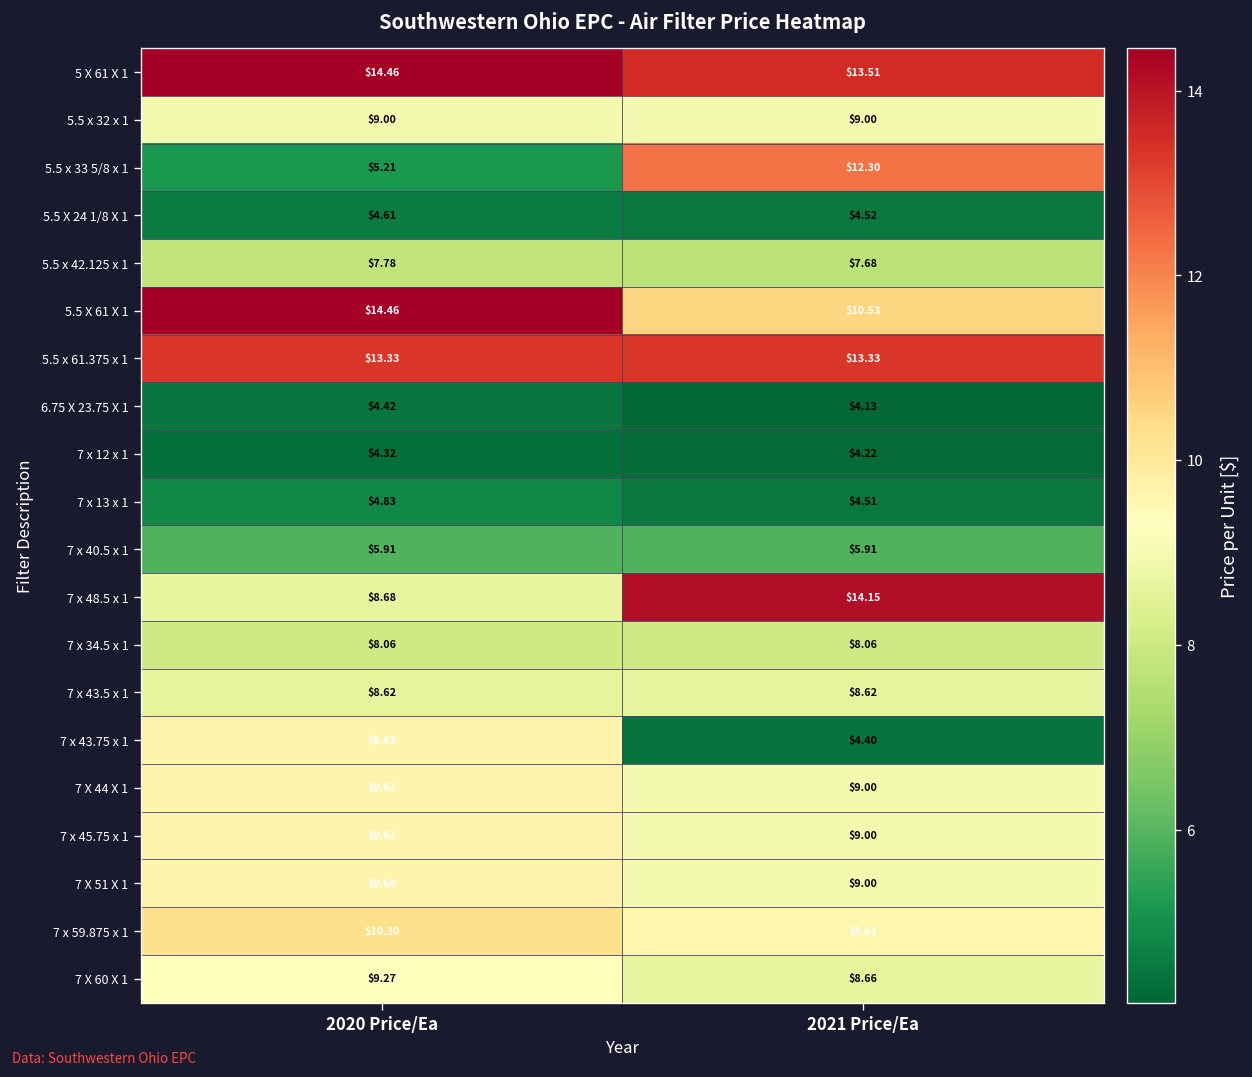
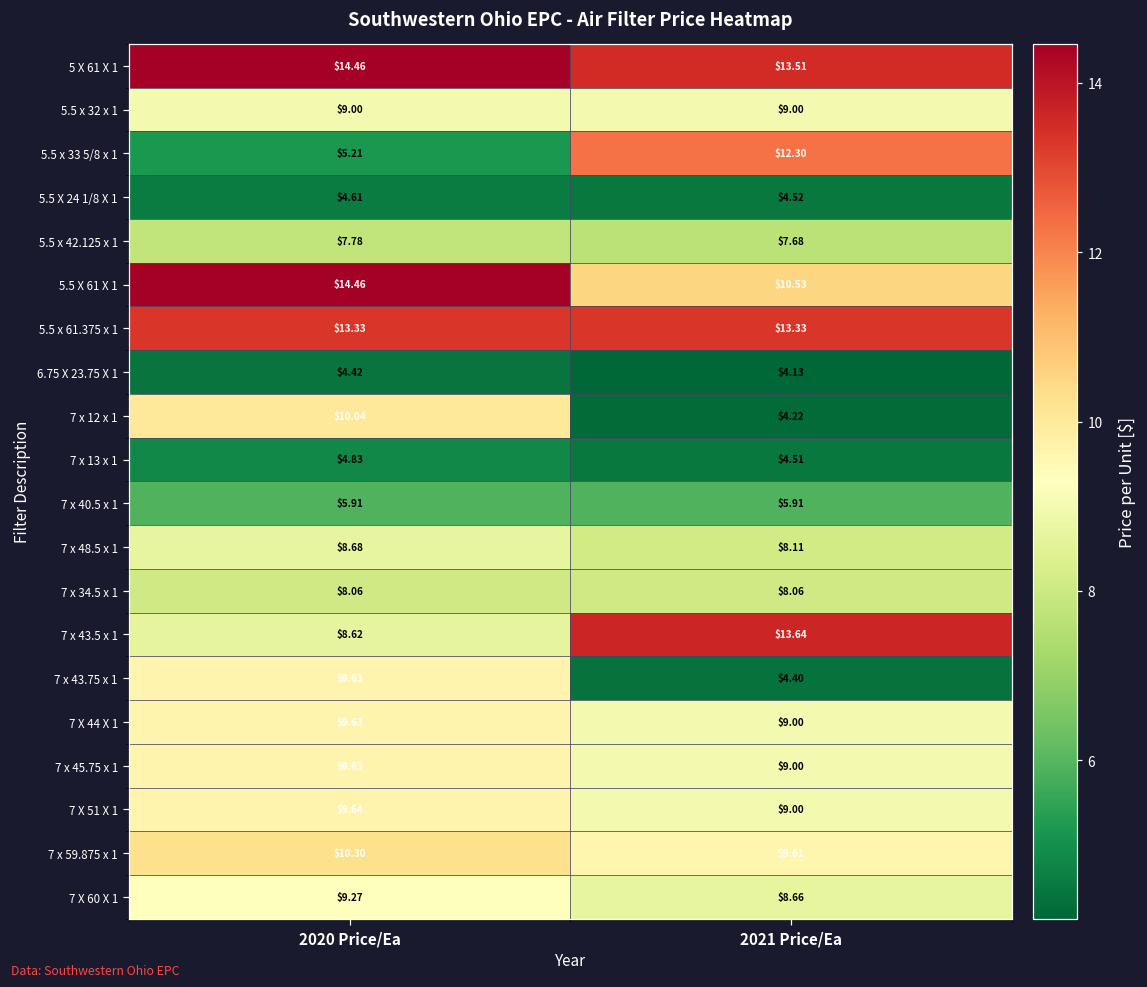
  {
    "5 X 61 X 1": {
      "2020 Price/Ea": "$14.46",
      "2021 Price/Ea": "$13.51"
    },
    "5.5 x 32 x 1": {
      "2020 Price/Ea": "$9.00",
      "2021 Price/Ea": "$9.00"
    },
    "5.5 x 33 5/8 x 1": {
      "2020 Price/Ea": "$5.21",
      "2021 Price/Ea": "$12.30"
    },
    "5.5 X 24 1/8 X 1": {
      "2020 Price/Ea": "$4.61",
      "2021 Price/Ea": "$4.52"
    },
    "5.5 x 42.125 x 1": {
      "2020 Price/Ea": "$7.78",
      "2021 Price/Ea": "$7.68"
    },
    "5.5 X 61 X 1": {
      "2020 Price/Ea": "$14.46",
      "2021 Price/Ea": "$10.53"
    },
    "5.5 x 61.375 x 1": {
      "2020 Price/Ea": "$13.33",
      "2021 Price/Ea": "$13.33"
    },
    "6.75 X 23.75 X 1": {
      "2020 Price/Ea": "$4.42",
      "2021 Price/Ea": "$4.13"
    },
    "7 x 12 x 1": {
-     "2020 Price/Ea": "$4.32",
+     "2020 Price/Ea": "$10.04",
      "2021 Price/Ea": "$4.22"
    },
    "7 x 13 x 1": {
      "2020 Price/Ea": "$4.83",
      "2021 Price/Ea": "$4.51"
    },
    "7 x 40.5 x 1": {
      "2020 Price/Ea": "$5.91",
      "2021 Price/Ea": "$5.91"
    },
    "7 x 48.5 x 1": {
      "2020 Price/Ea": "$8.68",
-     "2021 Price/Ea": "$14.15"
+     "2021 Price/Ea": "$8.11"
    },
    "7 x 34.5 x 1": {
      "2020 Price/Ea": "$8.06",
      "2021 Price/Ea": "$8.06"
    },
    "7 x 43.5 x 1": {
      "2020 Price/Ea": "$8.62",
-     "2021 Price/Ea": "$8.62"
+     "2021 Price/Ea": "$13.64"
    },
    "7 x 43.75 x 1": {
      "2020 Price/Ea": "$9.63",
      "2021 Price/Ea": "$4.40"
    },
    "7 X 44 X 1": {
      "2020 Price/Ea": "$9.63",
      "2021 Price/Ea": "$9.00"
    },
    "7 x 45.75 x 1": {
      "2020 Price/Ea": "$9.63",
      "2021 Price/Ea": "$9.00"
    },
    "7 X 51 X 1": {
      "2020 Price/Ea": "$9.64",
      "2021 Price/Ea": "$9.00"
    },
    "7 x 59.875 x 1": {
      "2020 Price/Ea": "$10.30",
      "2021 Price/Ea": "$9.61"
    },
    "7 X 60 X 1": {
      "2020 Price/Ea": "$9.27",
      "2021 Price/Ea": "$8.66"
    }
  }
